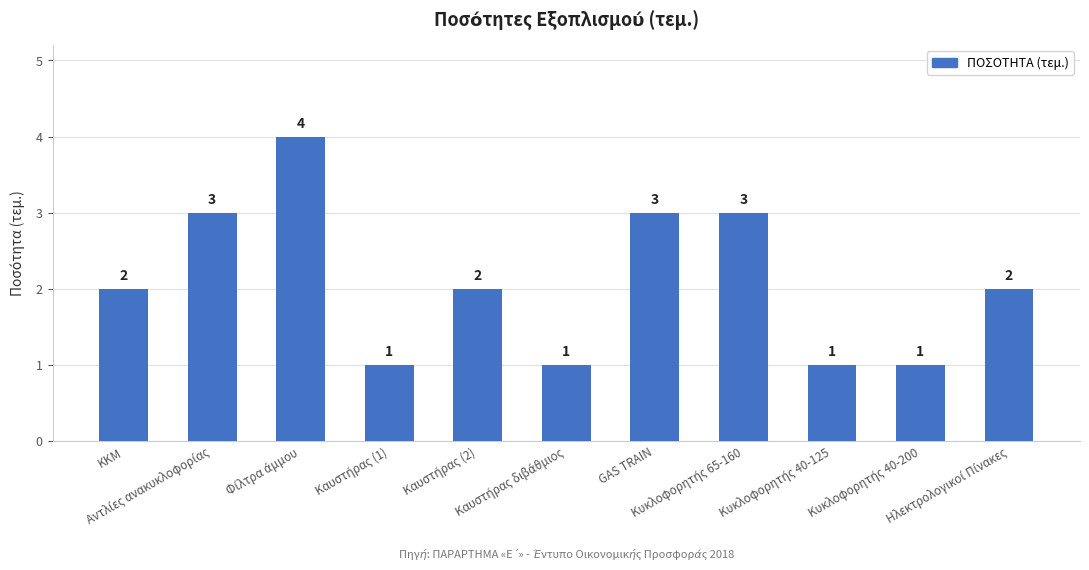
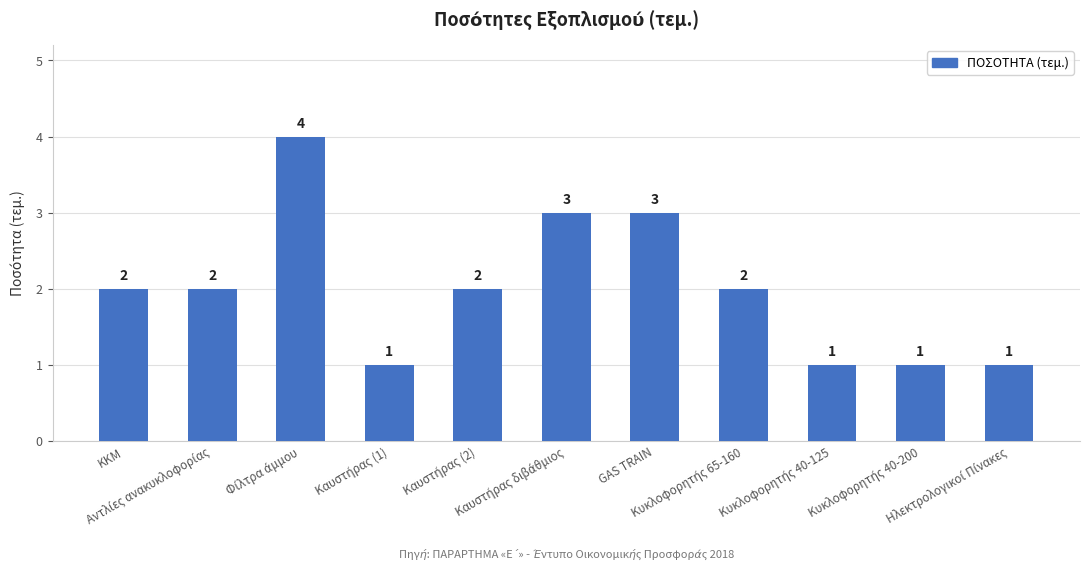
  {
    "ΚΚΜ": 2,
-   "Αντλίες ανακυκλοφορίας": 3,
+   "Αντλίες ανακυκλοφορίας": 2,
    "Φίλτρα άμμου": 4,
    "Καυστήρας (1)": 1,
    "Καυστήρας (2)": 2,
-   "Καυστήρας διβάθμιος": 1,
+   "Καυστήρας διβάθμιος": 3,
    "GAS TRAIN": 3,
-   "Κυκλοφορητής 65-160": 3,
+   "Κυκλοφορητής 65-160": 2,
    "Κυκλοφορητής 40-125": 1,
    "Κυκλοφορητής 40-200": 1,
-   "Ηλεκτρολογικοί Πίνακες": 2
+   "Ηλεκτρολογικοί Πίνακες": 1
  }
